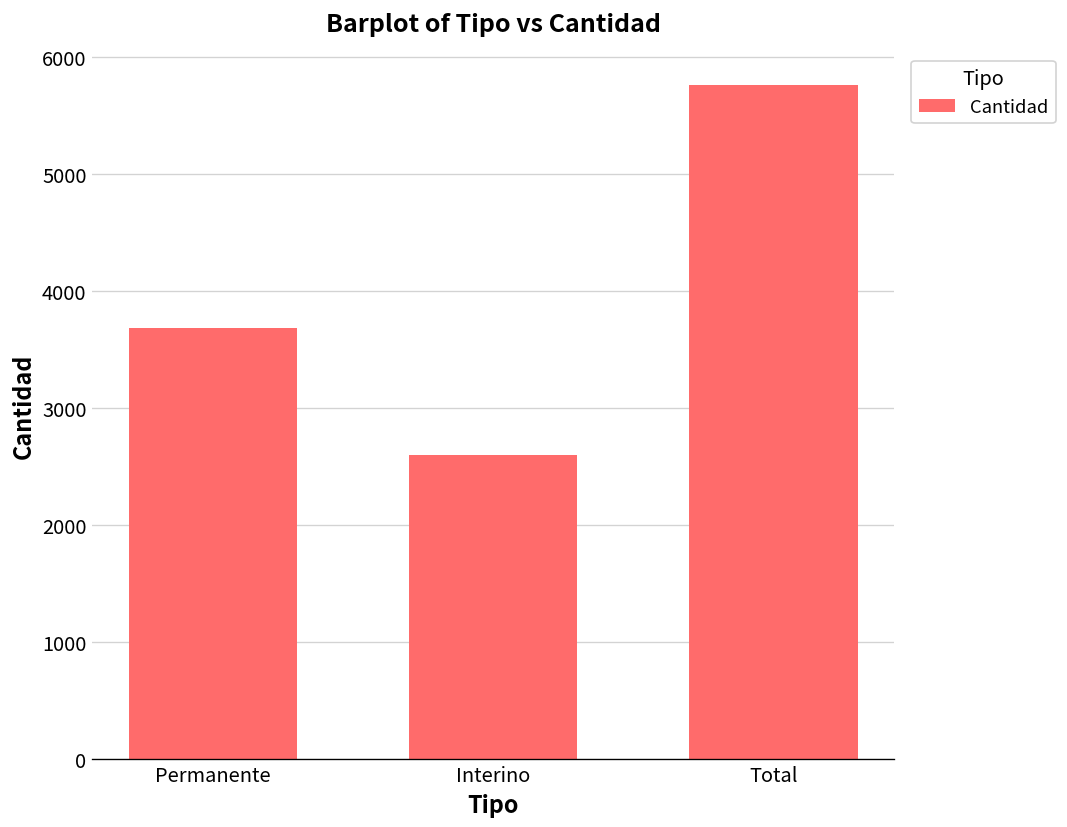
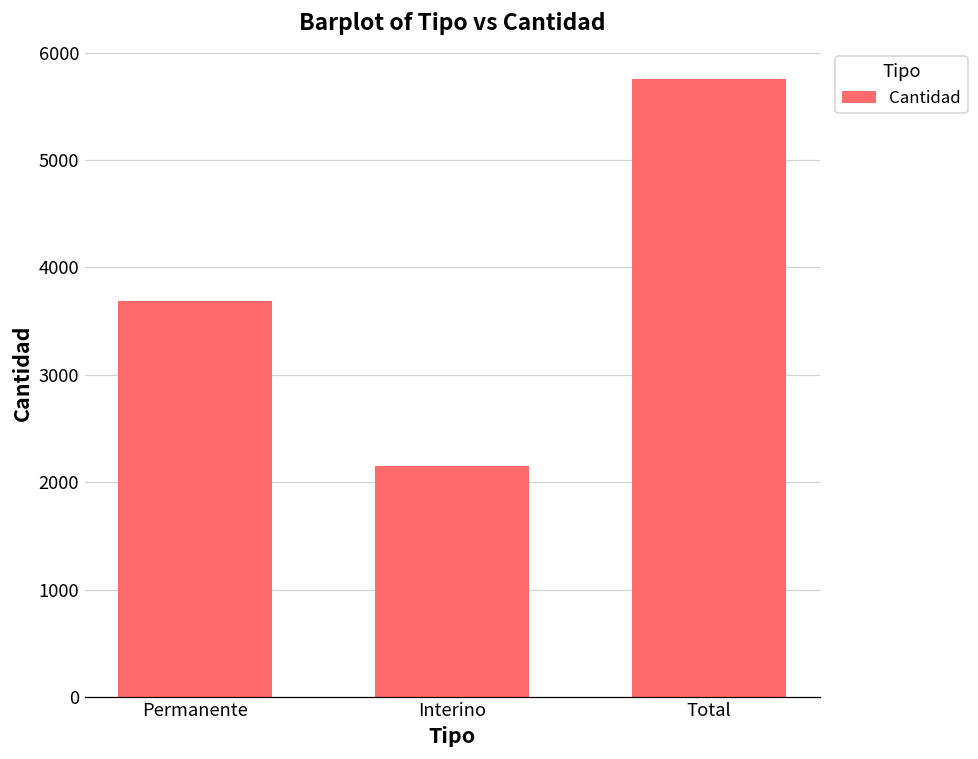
  {
    "Permanente": 3700,
-   "Interino": 2600,
+   "Interino": 2100,
    "Total": 5800
  }
